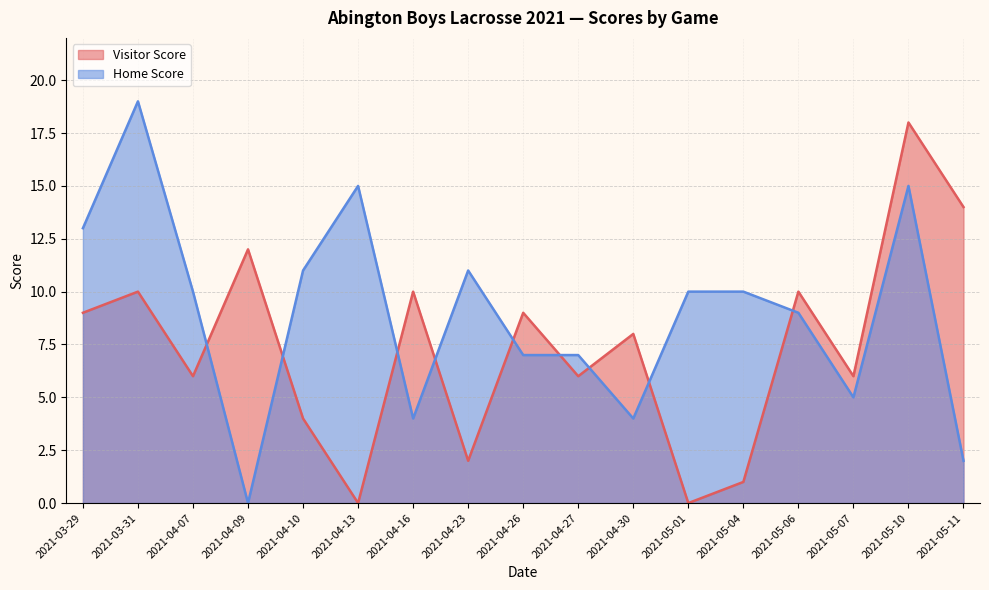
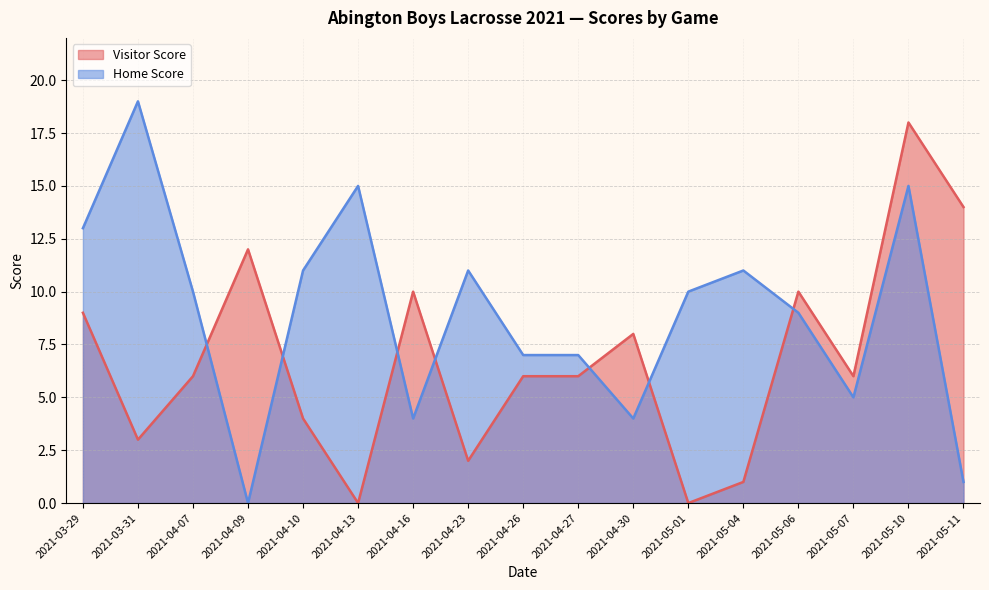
  {
    "Visitor Score": {
      "2021-03-29": 9,
-     "2021-03-31": 10,
+     "2021-03-31": 3,
      "2021-04-07": 6,
      "2021-04-09": 12,
      "2021-04-10": 4,
      "2021-04-13": 0,
      "2021-04-16": 10,
      "2021-04-23": 2,
-     "2021-04-26": 9,
+     "2021-04-26": 6,
      "2021-04-27": 6,
      "2021-04-30": 8,
      "2021-05-01": 0,
      "2021-05-04": 1,
      "2021-05-06": 10,
      "2021-05-07": 6,
      "2021-05-10": 18,
      "2021-05-11": 14
    },
    "Home Score": {
      "2021-03-29": 13,
      "2021-03-31": 19,
      "2021-04-07": 10,
      "2021-04-09": 0,
      "2021-04-10": 11,
      "2021-04-13": 15,
      "2021-04-16": 4,
      "2021-04-23": 11,
      "2021-04-26": 7,
      "2021-04-27": 7,
      "2021-04-30": 4,
      "2021-05-01": 10,
-     "2021-05-04": 10,
+     "2021-05-04": 11,
      "2021-05-06": 9,
      "2021-05-07": 5,
      "2021-05-10": 15,
-     "2021-05-11": 2
+     "2021-05-11": 1
    }
  }
